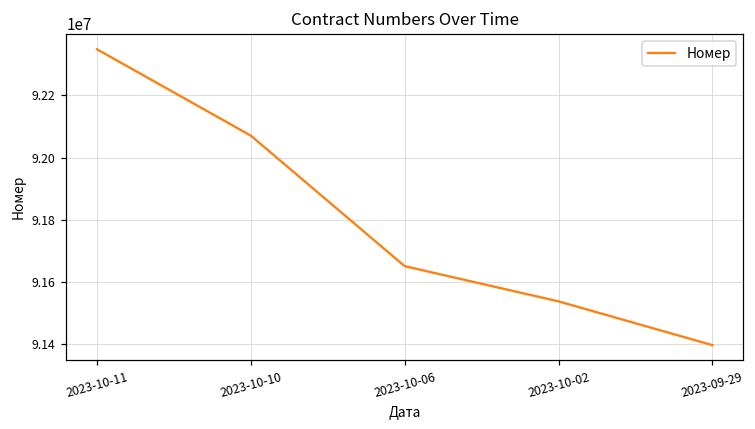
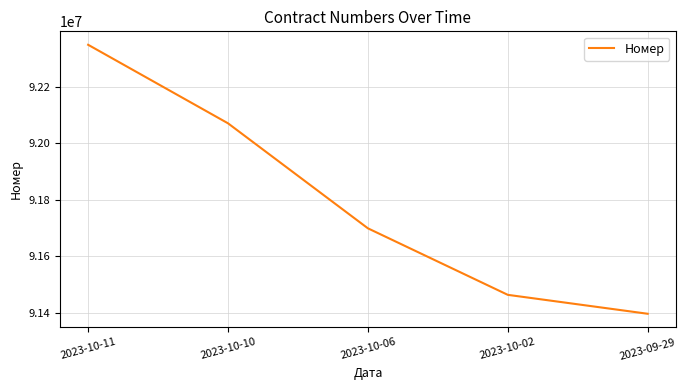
  {
    "2023-10-11": 92350000,
    "2023-10-10": 92070000,
-   "2023-10-06": 91650000,
-   "2023-10-02": 91540000,
+   "2023-10-06": 91700000,
+   "2023-10-02": 91460000,
    "2023-09-29": 91400000
  }
